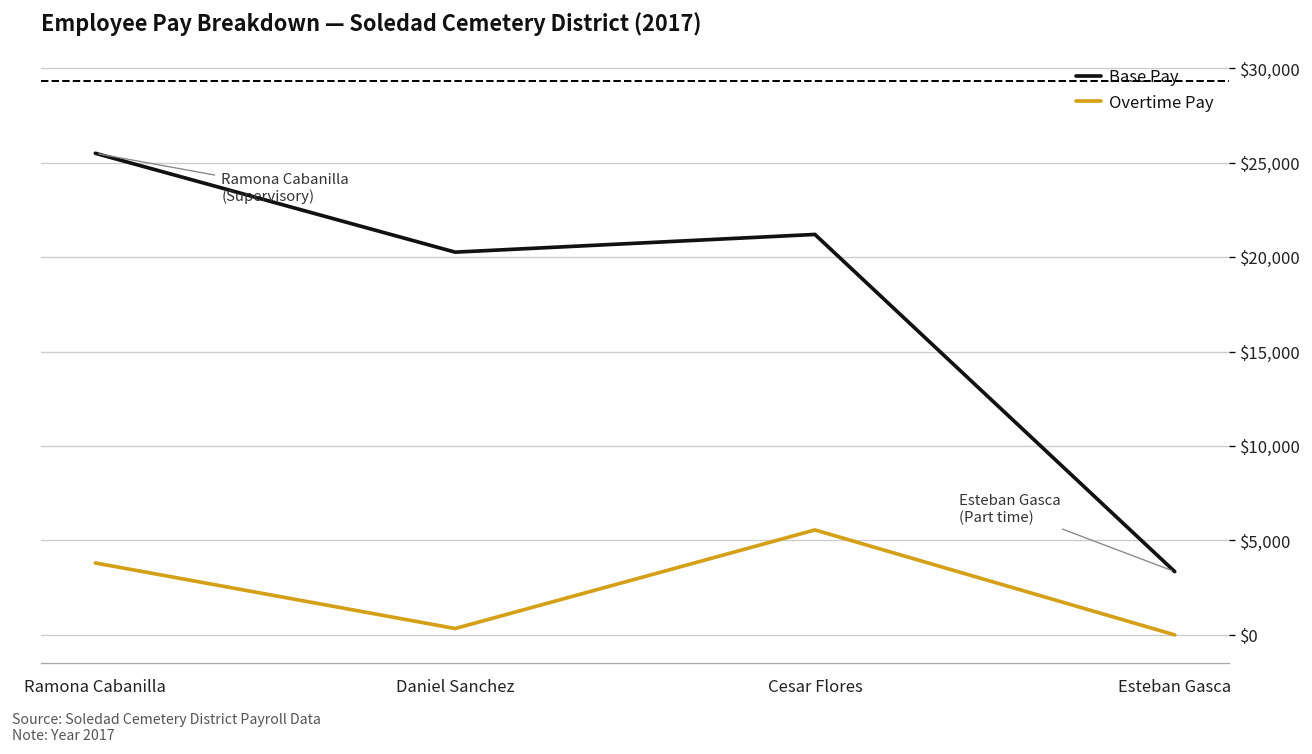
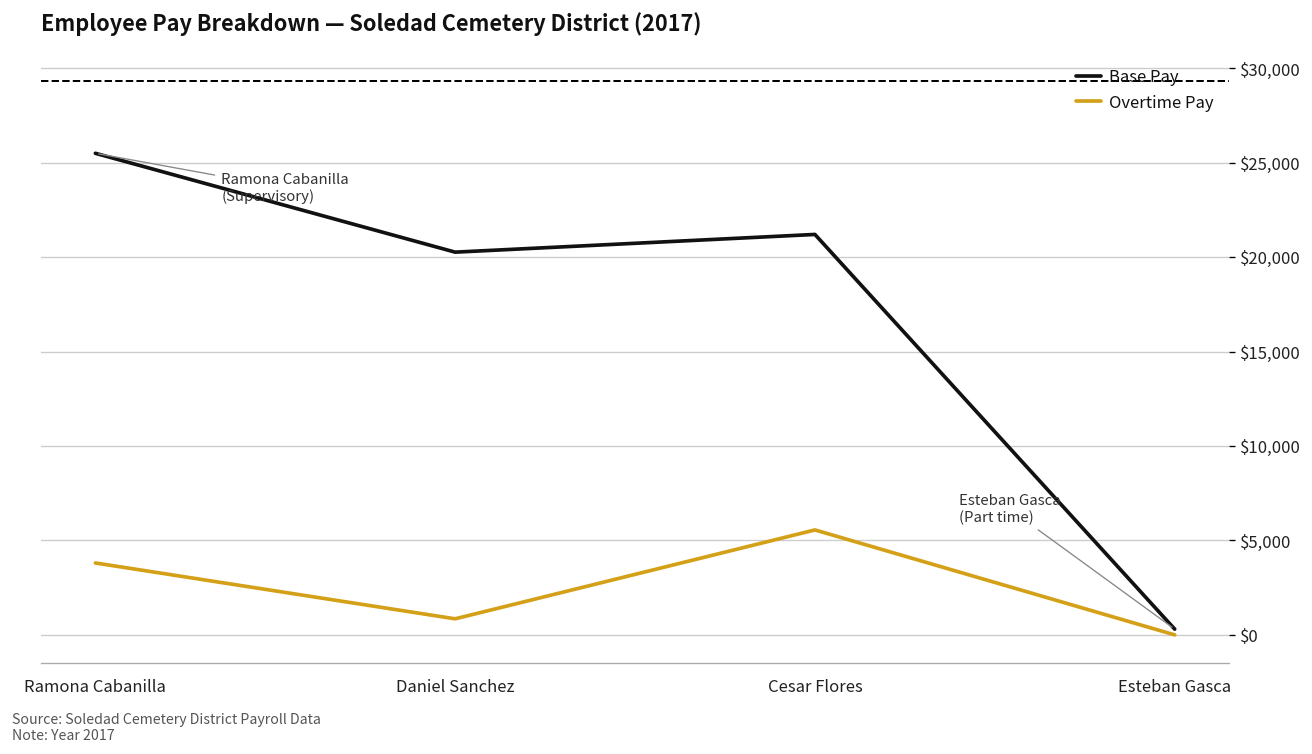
  {
    "Base Pay": {
      "Ramona Cabanilla": "$25,500",
      "Daniel Sanchez": "$20,300",
      "Cesar Flores": "$21,200",
-     "Esteban Gasca": "$3,300"
+     "Esteban Gasca": "$300"
    },
    "Overtime Pay": {
      "Ramona Cabanilla": "$3,800",
-     "Daniel Sanchez": "$300",
+     "Daniel Sanchez": "$900",
      "Cesar Flores": "$5,600",
      "Esteban Gasca": "$0"
    }
  }
